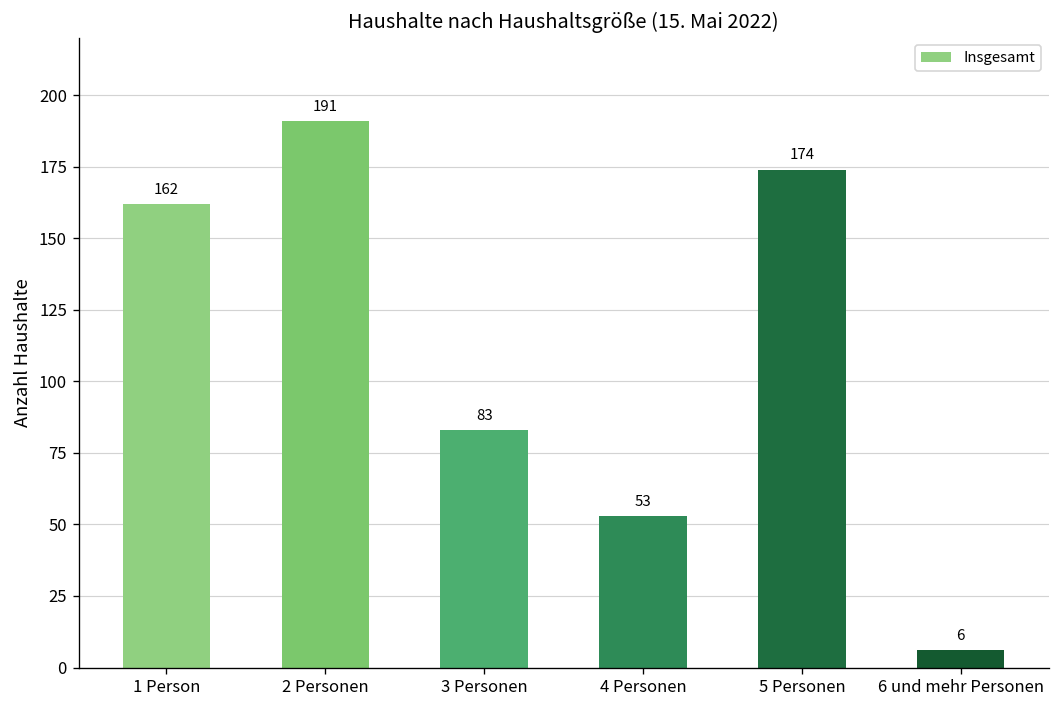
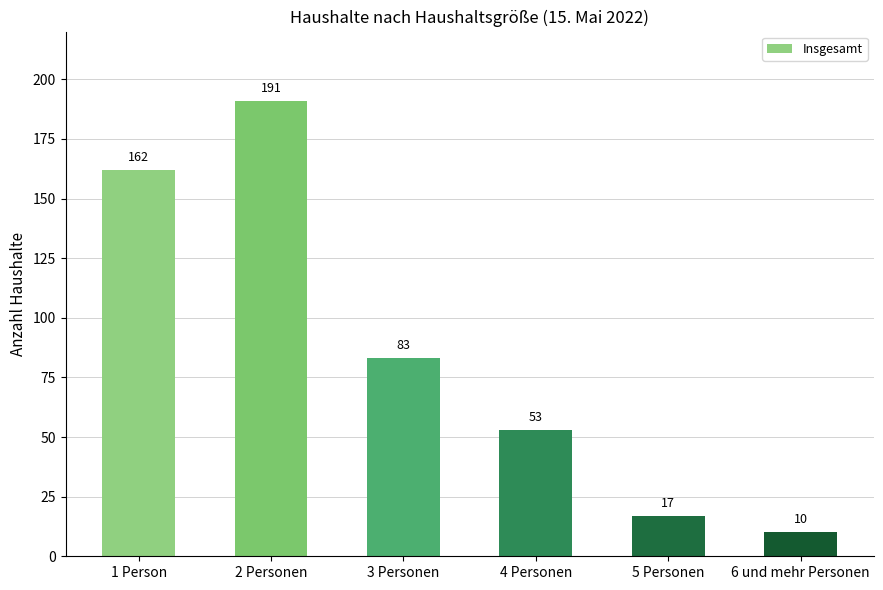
  {
    "1 Person": 162,
    "2 Personen": 191,
    "3 Personen": 83,
    "4 Personen": 53,
-   "5 Personen": 174,
-   "6 und mehr Personen": 6
+   "5 Personen": 17,
+   "6 und mehr Personen": 10
  }
